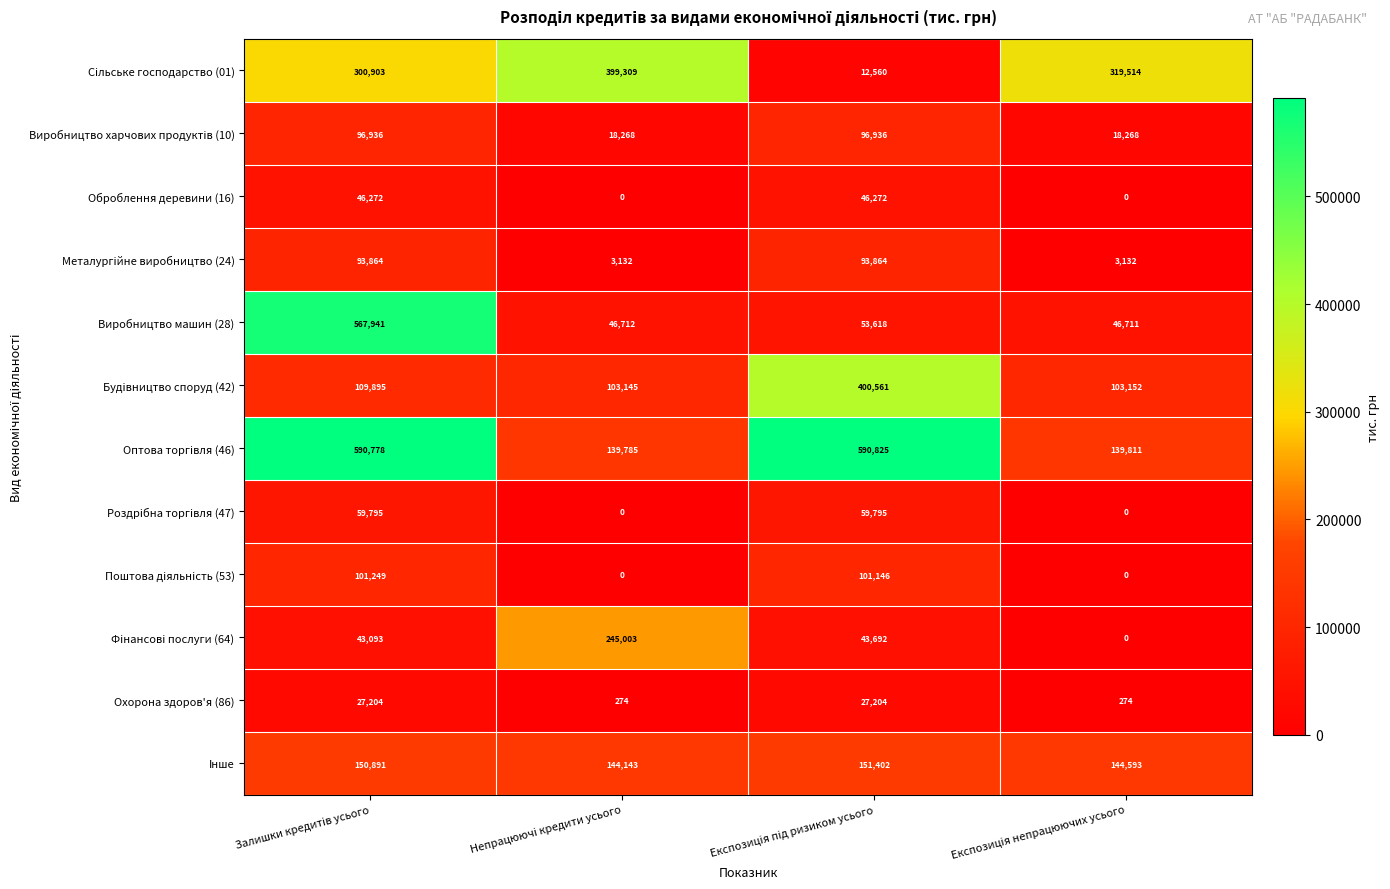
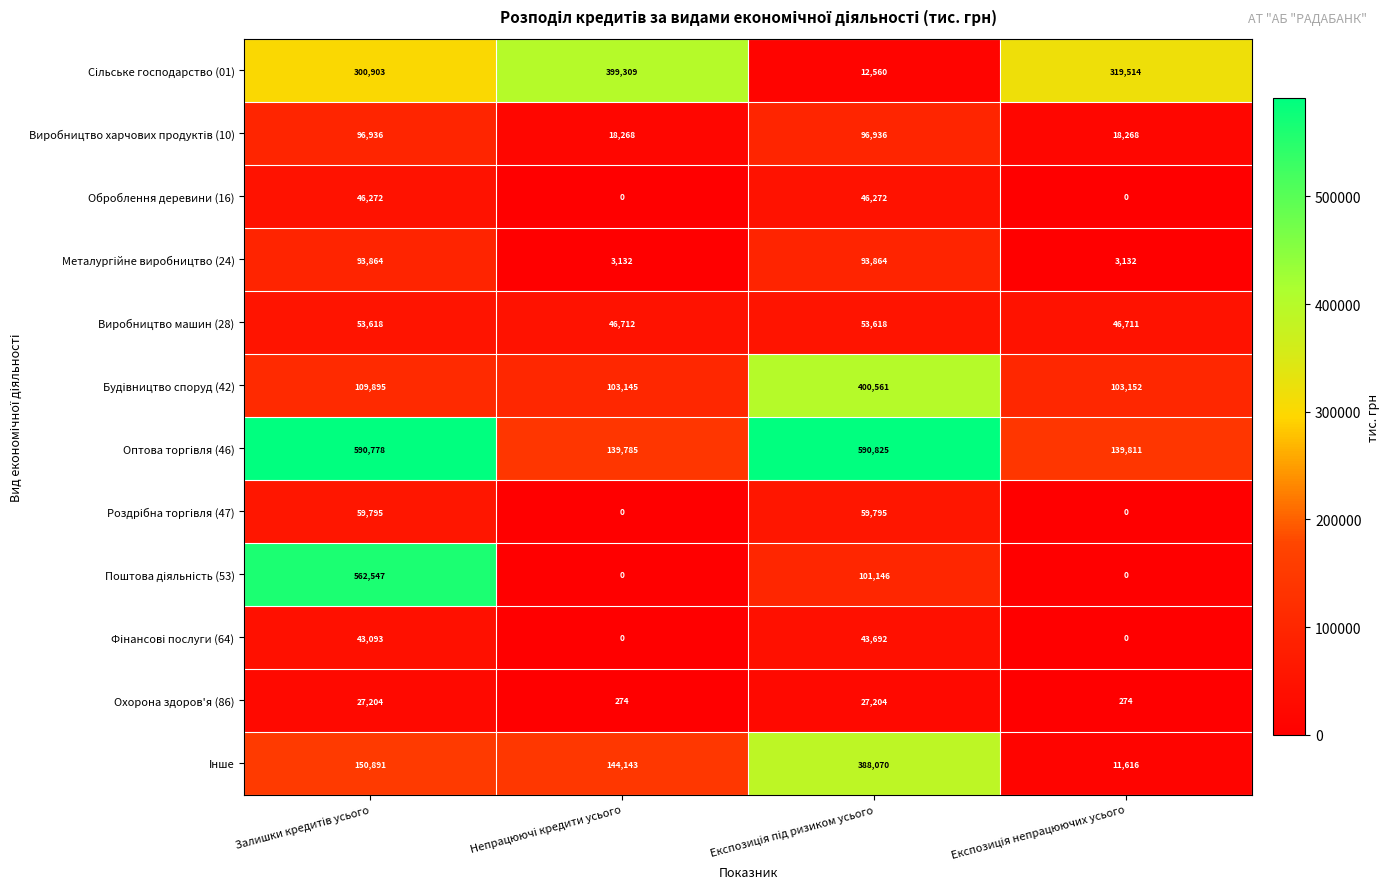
  {
    "Сільське господарство (01)": {
      "Залишки кредитів усього": "300,903",
      "Непрацюючі кредити усього": "399,309",
      "Експозиція під ризиком усього": "12,560",
      "Експозиція непрацюючих усього": "319,514"
    },
    "Виробництво харчових продуктів (10)": {
      "Залишки кредитів усього": "96,936",
      "Непрацюючі кредити усього": "18,268",
      "Експозиція під ризиком усього": "96,936",
      "Експозиція непрацюючих усього": "18,268"
    },
    "Оброблення деревини (16)": {
      "Залишки кредитів усього": "46,272",
      "Непрацюючі кредити усього": "0",
      "Експозиція під ризиком усього": "46,272",
      "Експозиція непрацюючих усього": "0"
    },
    "Металургійне виробництво (24)": {
      "Залишки кредитів усього": "93,864",
      "Непрацюючі кредити усього": "3,132",
      "Експозиція під ризиком усього": "93,864",
      "Експозиція непрацюючих усього": "3,132"
    },
    "Виробництво машин (28)": {
-     "Залишки кредитів усього": "567,941",
+     "Залишки кредитів усього": "53,618",
      "Непрацюючі кредити усього": "46,712",
      "Експозиція під ризиком усього": "53,618",
      "Експозиція непрацюючих усього": "46,711"
    },
    "Будівництво споруд (42)": {
      "Залишки кредитів усього": "109,895",
      "Непрацюючі кредити усього": "103,145",
      "Експозиція під ризиком усього": "400,561",
      "Експозиція непрацюючих усього": "103,152"
    },
    "Оптова торгівля (46)": {
      "Залишки кредитів усього": "590,778",
      "Непрацюючі кредити усього": "139,785",
      "Експозиція під ризиком усього": "590,825",
      "Експозиція непрацюючих усього": "139,811"
    },
    "Роздрібна торгівля (47)": {
      "Залишки кредитів усього": "59,795",
      "Непрацюючі кредити усього": "0",
      "Експозиція під ризиком усього": "59,795",
      "Експозиція непрацюючих усього": "0"
    },
    "Поштова діяльність (53)": {
-     "Залишки кредитів усього": "101,249",
+     "Залишки кредитів усього": "562,547",
      "Непрацюючі кредити усього": "0",
      "Експозиція під ризиком усього": "101,146",
      "Експозиція непрацюючих усього": "0"
    },
    "Фінансові послуги (64)": {
      "Залишки кредитів усього": "43,093",
-     "Непрацюючі кредити усього": "245,003",
+     "Непрацюючі кредити усього": "0",
      "Експозиція під ризиком усього": "43,692",
      "Експозиція непрацюючих усього": "0"
    },
    "Охорона здоров'я (86)": {
      "Залишки кредитів усього": "27,204",
      "Непрацюючі кредити усього": "274",
      "Експозиція під ризиком усього": "27,204",
      "Експозиція непрацюючих усього": "274"
    },
    "Інше": {
      "Залишки кредитів усього": "150,891",
      "Непрацюючі кредити усього": "144,143",
-     "Експозиція під ризиком усього": "151,402",
-     "Експозиція непрацюючих усього": "144,593"
+     "Експозиція під ризиком усього": "388,070",
+     "Експозиція непрацюючих усього": "11,616"
    }
  }
